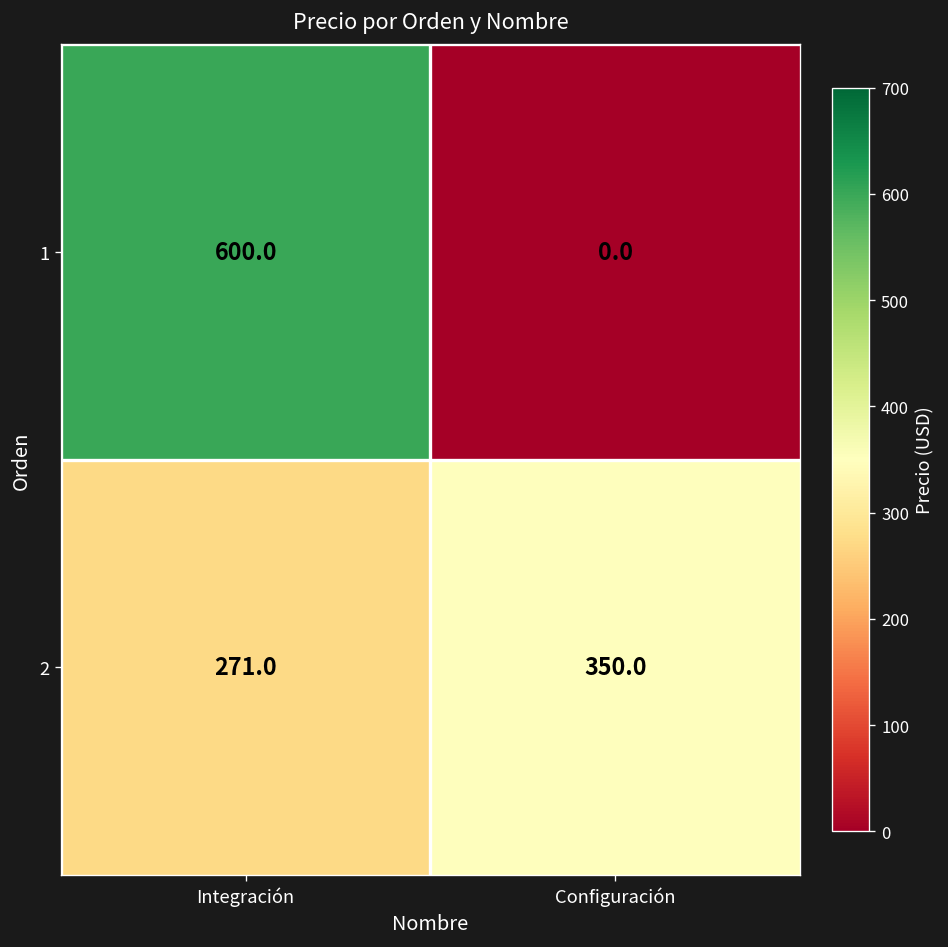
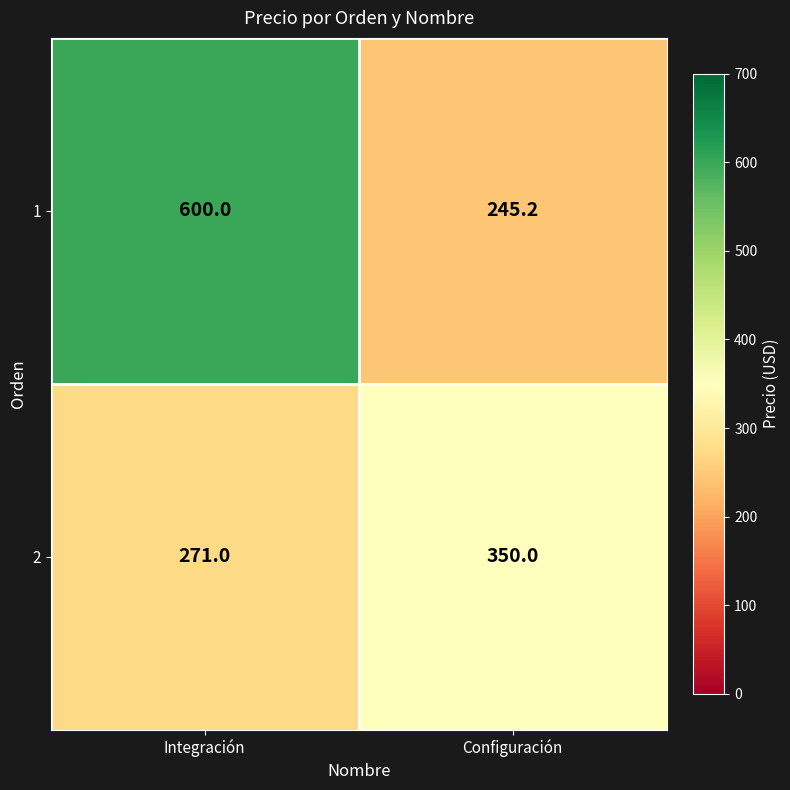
  {
    "1": {
      "Integración": 600.0,
-     "Configuración": 0.0
+     "Configuración": 245.2
    },
    "2": {
      "Integración": 271.0,
      "Configuración": 350.0
    }
  }
